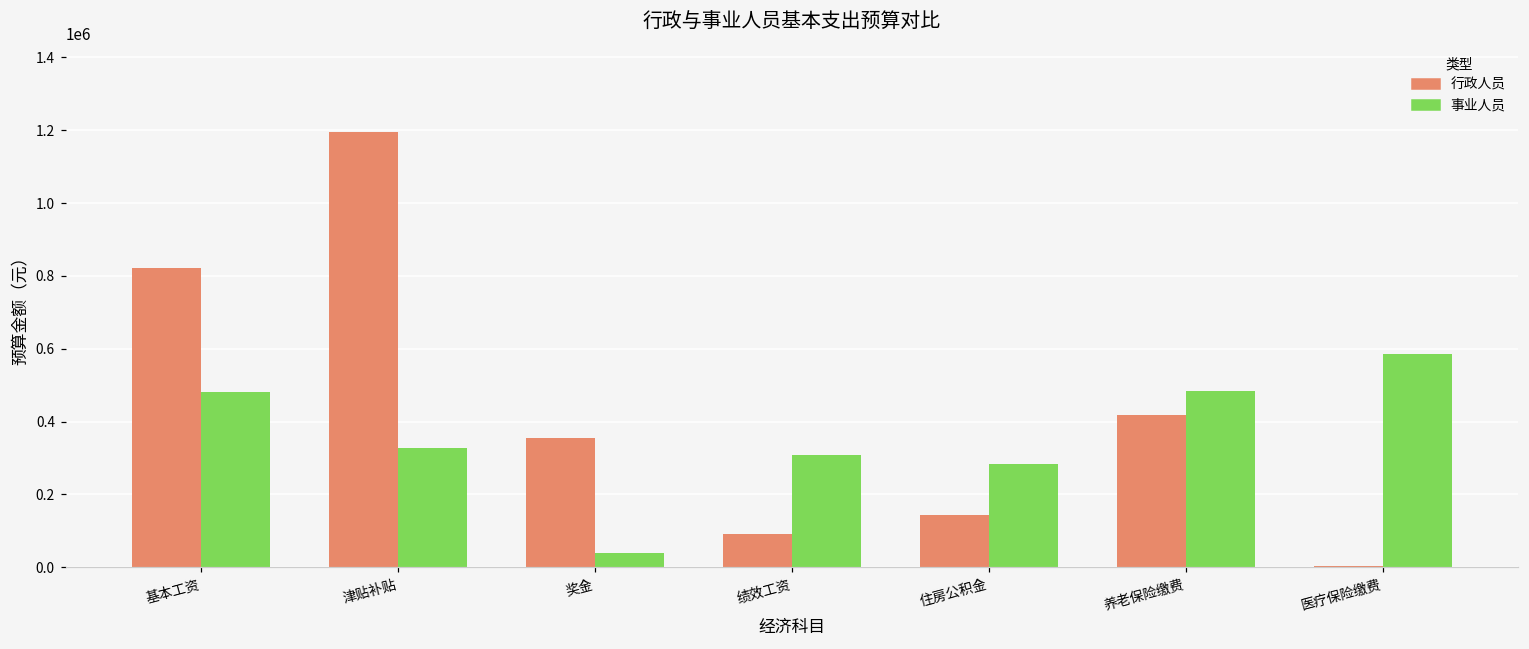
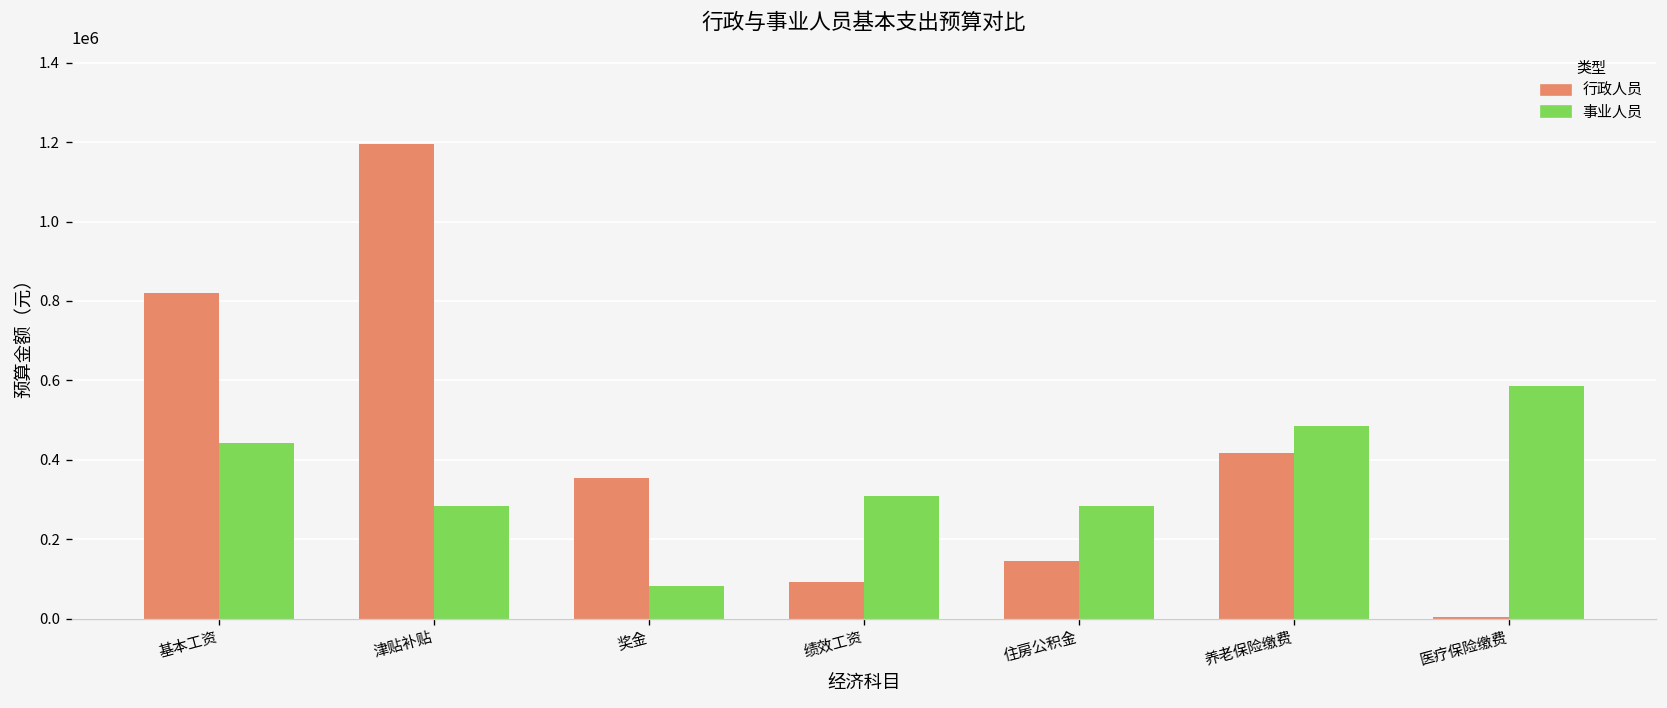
  {
    "行政人员": {
      "基本工资": 820000,
      "津贴补贴": 1200000,
      "奖金": 350000,
      "绩效工资": 90000,
      "住房公积金": 140000,
      "养老保险缴费": 420000
    },
    "事业人员": {
-     "基本工资": 480000,
-     "津贴补贴": 330000,
-     "奖金": 40000,
+     "基本工资": 440000,
+     "津贴补贴": 280000,
+     "奖金": 80000,
      "绩效工资": 310000,
      "住房公积金": 280000,
      "养老保险缴费": 480000,
      "医疗保险缴费": 590000
    }
  }
